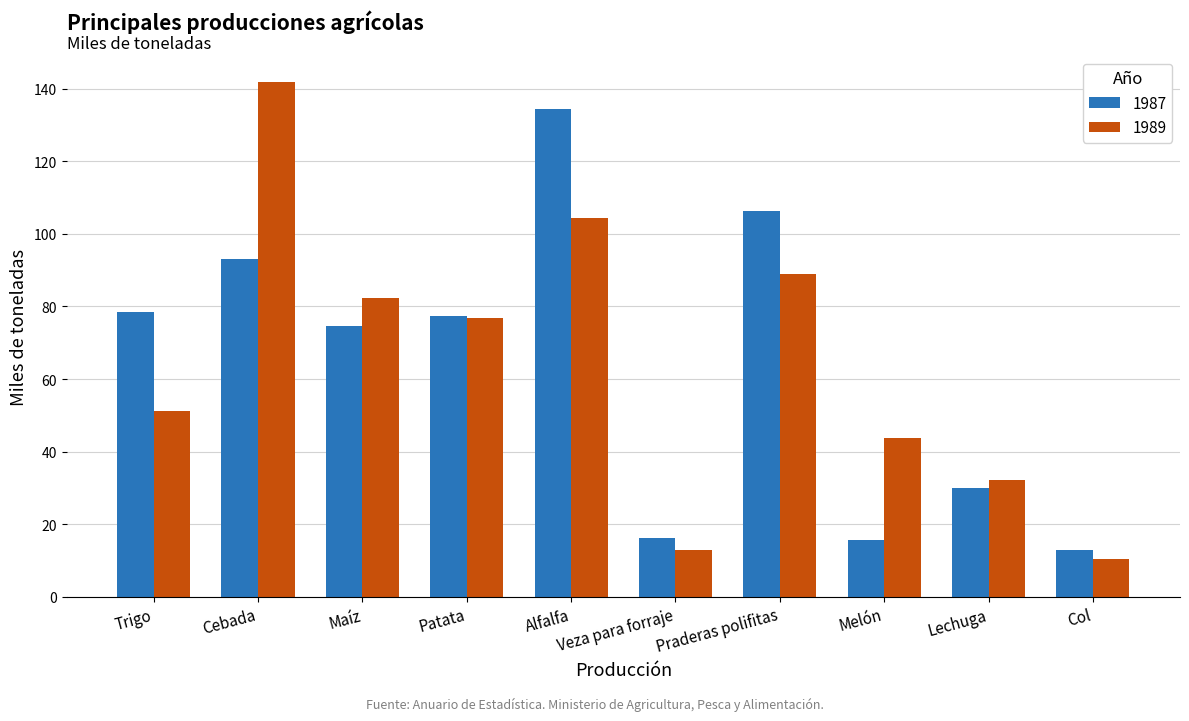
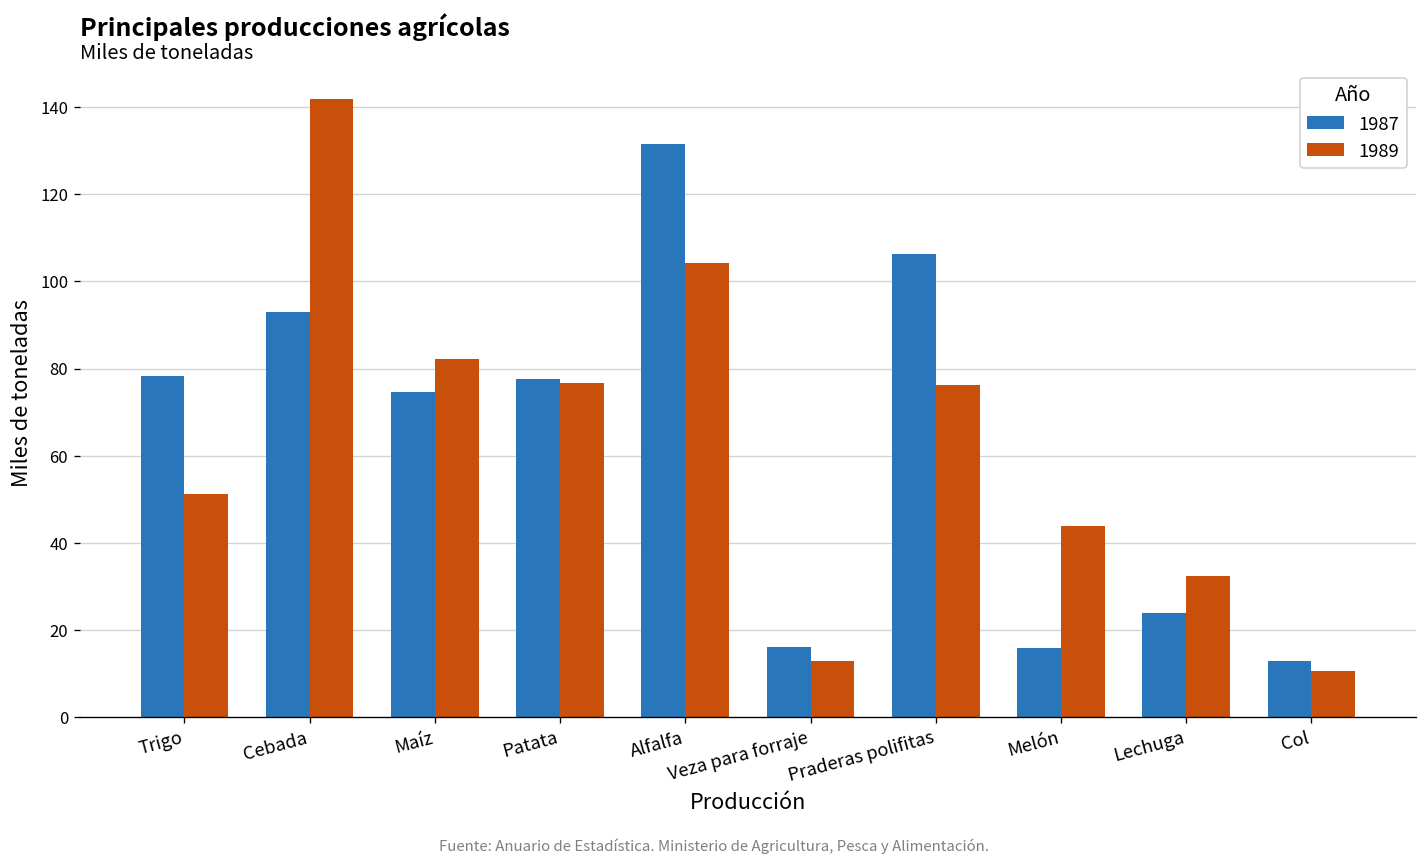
  {
    "1987": {
      "Trigo": 78,
      "Cebada": 93,
      "Maíz": 75,
      "Patata": 78,
-     "Alfalfa": 134,
+     "Alfalfa": 132,
      "Veza para forraje": 16,
      "Praderas polifitas": 106,
      "Melón": 16,
-     "Lechuga": 30,
+     "Lechuga": 24,
      "Col": 13
    },
    "1989": {
      "Trigo": 51,
      "Cebada": 142,
      "Maíz": 82,
      "Patata": 77,
      "Alfalfa": 104,
      "Veza para forraje": 13,
-     "Praderas polifitas": 89,
+     "Praderas polifitas": 76,
      "Melón": 44,
      "Lechuga": 32,
      "Col": 11
    }
  }
